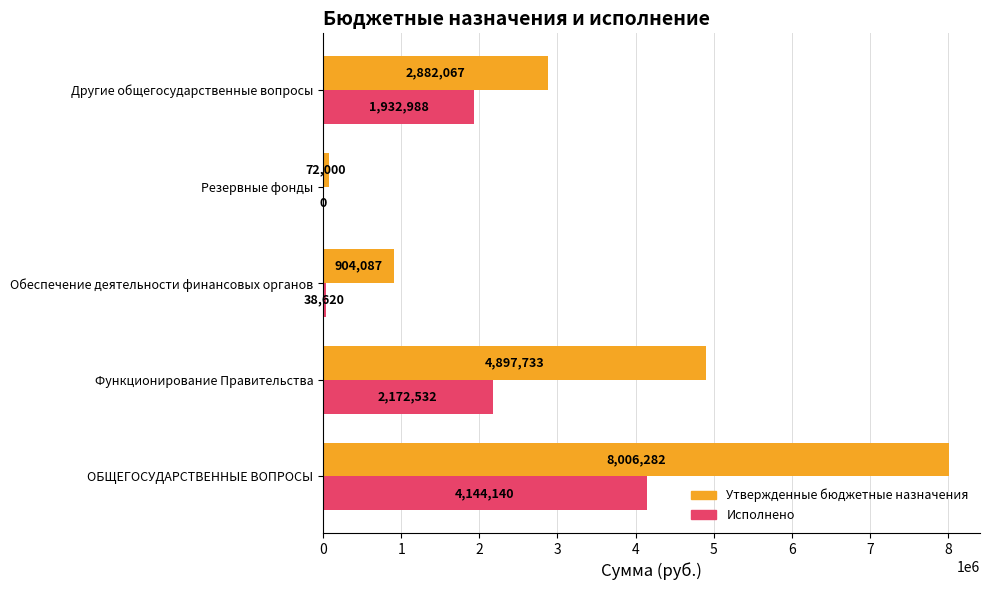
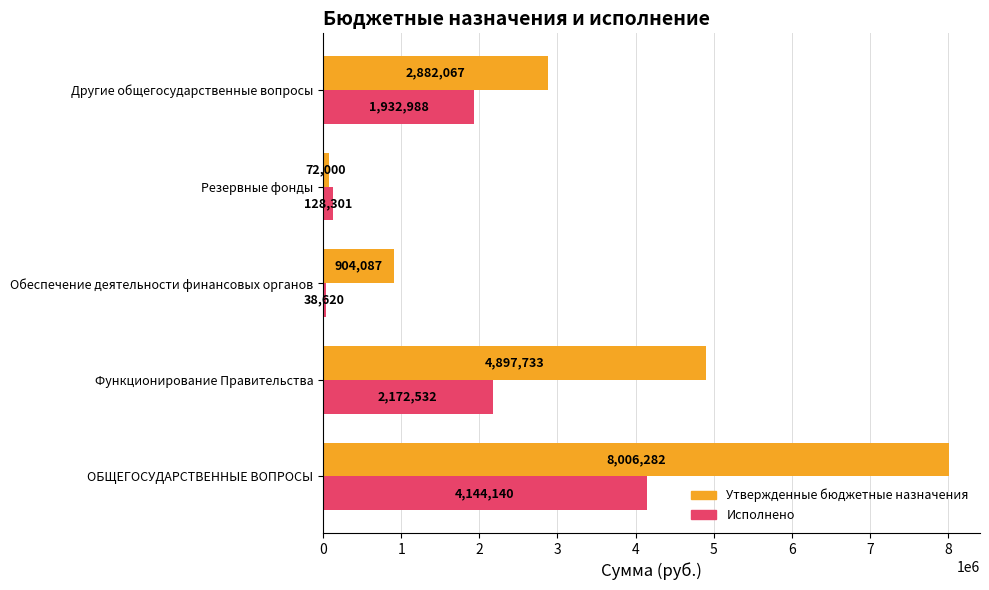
  {
    "Утвержденные бюджетные назначения": {
      "Другие общегосударственные вопросы": "2,882,067",
      "Резервные фонды": "72,000",
      "Обеспечение деятельности финансовых органов": "904,087",
      "Функционирование Правительства": "4,897,733",
      "ОБЩЕГОСУДАРСТВЕННЫЕ ВОПРОСЫ": "8,006,282"
    },
    "Исполнено": {
      "Другие общегосударственные вопросы": "1,932,988",
-     "Резервные фонды": "0",
+     "Резервные фонды": "128,301",
      "Обеспечение деятельности финансовых органов": "38,620",
      "Функционирование Правительства": "2,172,532",
      "ОБЩЕГОСУДАРСТВЕННЫЕ ВОПРОСЫ": "4,144,140"
    }
  }
